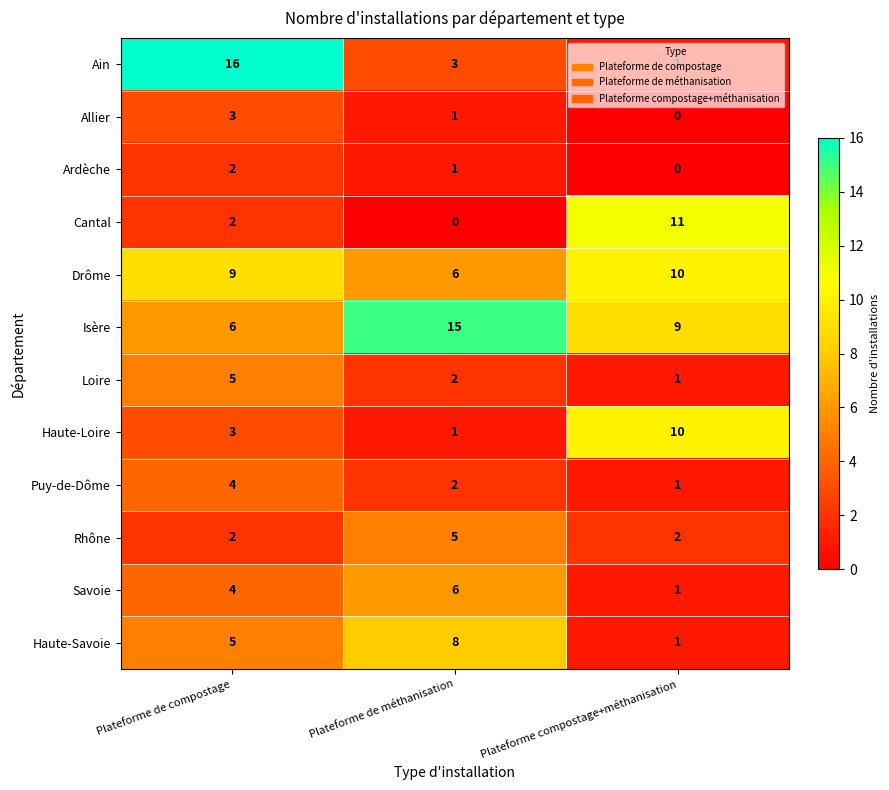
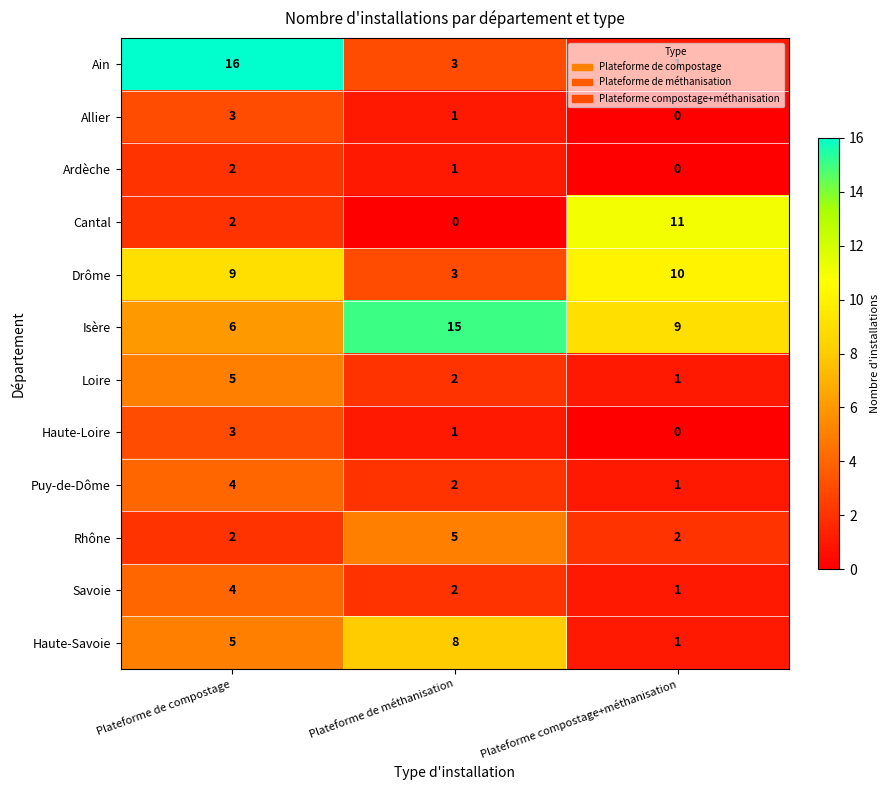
  {
    "Ain": {
      "Plateforme de compostage": 16,
      "Plateforme de méthanisation": 3
    },
    "Allier": {
      "Plateforme de compostage": 3,
      "Plateforme de méthanisation": 1,
      "Plateforme compostage+méthanisation": 0
    },
    "Ardèche": {
      "Plateforme de compostage": 2,
      "Plateforme de méthanisation": 1,
      "Plateforme compostage+méthanisation": 0
    },
    "Cantal": {
      "Plateforme de compostage": 2,
      "Plateforme de méthanisation": 0,
      "Plateforme compostage+méthanisation": 11
    },
    "Drôme": {
      "Plateforme de compostage": 9,
-     "Plateforme de méthanisation": 6,
+     "Plateforme de méthanisation": 3,
      "Plateforme compostage+méthanisation": 10
    },
    "Isère": {
      "Plateforme de compostage": 6,
      "Plateforme de méthanisation": 15,
      "Plateforme compostage+méthanisation": 9
    },
    "Loire": {
      "Plateforme de compostage": 5,
      "Plateforme de méthanisation": 2,
      "Plateforme compostage+méthanisation": 1
    },
    "Haute-Loire": {
      "Plateforme de compostage": 3,
      "Plateforme de méthanisation": 1,
-     "Plateforme compostage+méthanisation": 10
+     "Plateforme compostage+méthanisation": 0
    },
    "Puy-de-Dôme": {
      "Plateforme de compostage": 4,
      "Plateforme de méthanisation": 2,
      "Plateforme compostage+méthanisation": 1
    },
    "Rhône": {
      "Plateforme de compostage": 2,
      "Plateforme de méthanisation": 5,
      "Plateforme compostage+méthanisation": 2
    },
    "Savoie": {
      "Plateforme de compostage": 4,
-     "Plateforme de méthanisation": 6,
+     "Plateforme de méthanisation": 2,
      "Plateforme compostage+méthanisation": 1
    },
    "Haute-Savoie": {
      "Plateforme de compostage": 5,
      "Plateforme de méthanisation": 8,
      "Plateforme compostage+méthanisation": 1
    }
  }
